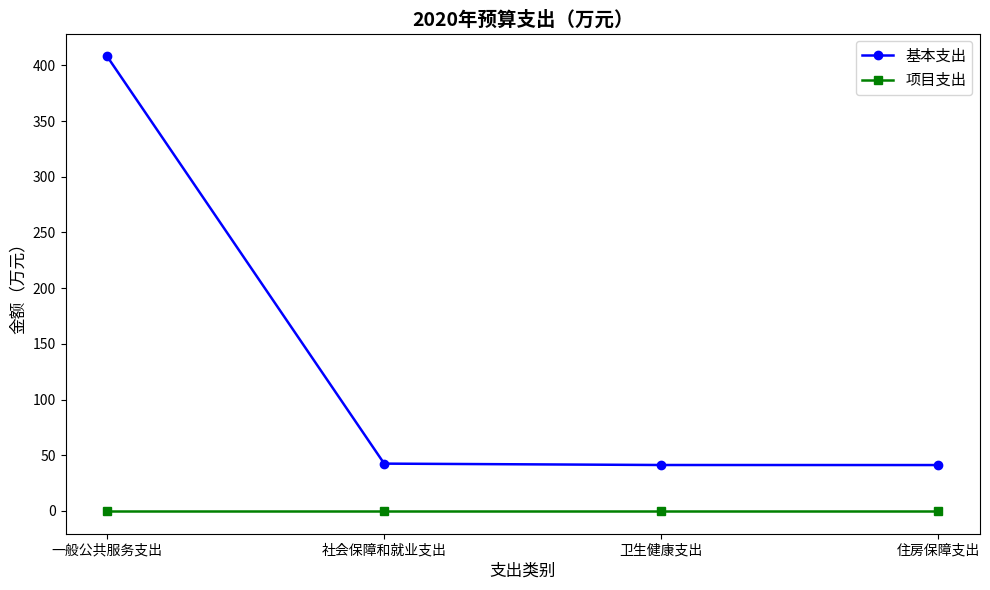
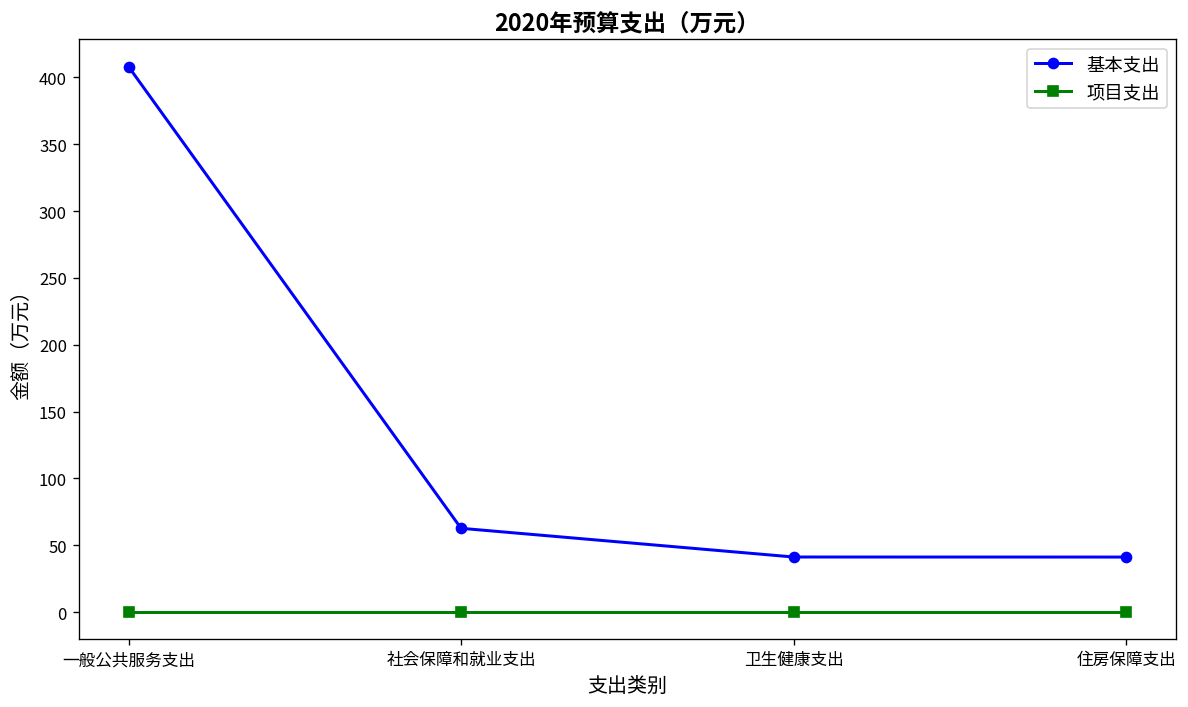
  {
    "基本支出": {
      "一般公共服务支出": 408,
-     "社会保障和就业支出": 43,
+     "社会保障和就业支出": 63,
      "卫生健康支出": 41,
      "住房保障支出": 41
    },
    "项目支出": {
      "一般公共服务支出": 0,
      "社会保障和就业支出": 0,
      "卫生健康支出": 0,
      "住房保障支出": 0
    }
  }
